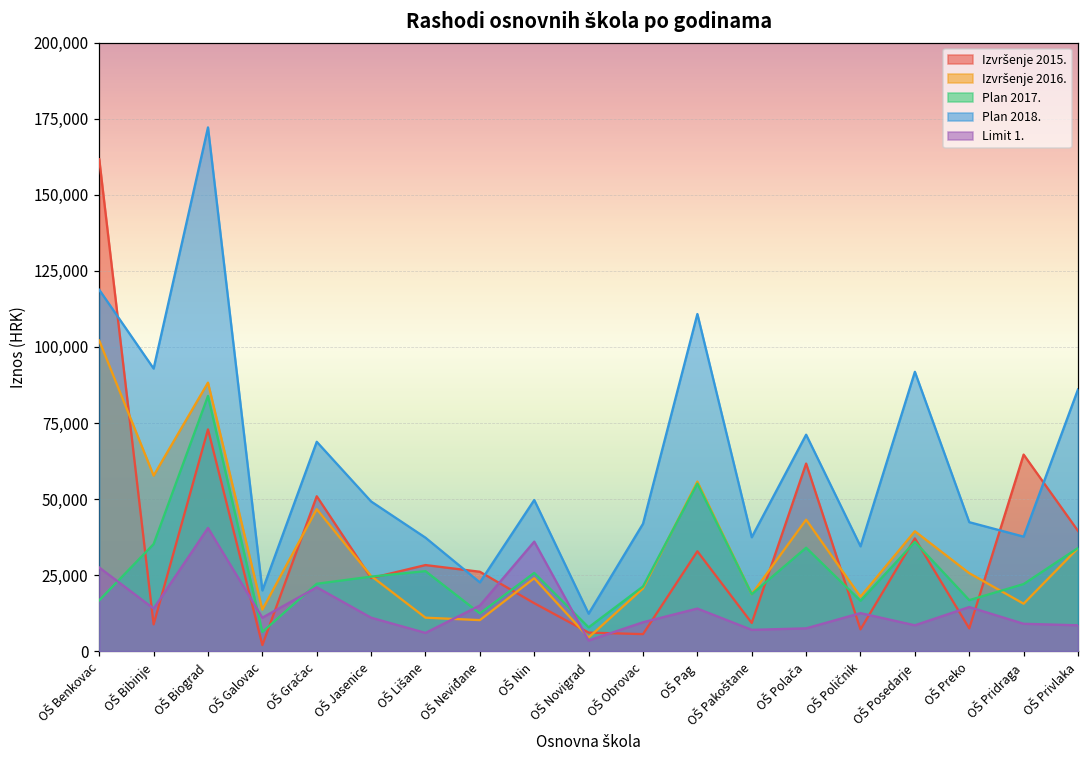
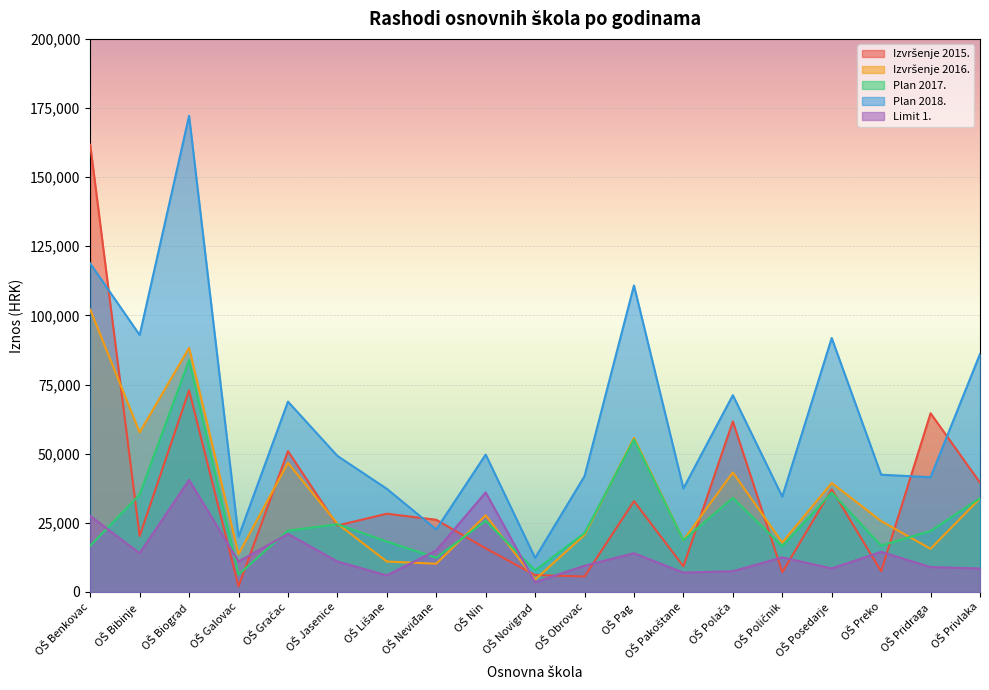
  {
    "Izvršenje 2015.": {
      "OŠ Benkovac": "162,000",
-     "OŠ Bibinje": "9,000",
+     "OŠ Bibinje": "20,000",
      "OŠ Biograd": "73,000",
      "OŠ Galovac": "2,000",
      "OŠ Gračac": "51,000",
      "OŠ Lišane": "28,000",
      "OŠ Neviđane": "26,000",
      "OŠ Nin": "16,000",
      "OŠ Novigrad": "6,000",
      "OŠ Obrovac": "6,000",
      "OŠ Pag": "33,000",
      "OŠ Pakoštane": "9,000",
      "OŠ Polača": "62,000",
      "OŠ Poličnik": "7,000",
      "OŠ Posedarje": "37,000",
      "OŠ Preko": "7,000",
      "OŠ Pridraga": "65,000",
      "OŠ Privlaka": "40,000"
    },
    "Izvršenje 2016.": {
      "OŠ Benkovac": "102,000",
      "OŠ Bibinje": "58,000",
      "OŠ Biograd": "88,000",
      "OŠ Galovac": "14,000",
      "OŠ Gračac": "47,000",
      "OŠ Lišane": "11,000",
      "OŠ Neviđane": "10,000",
-     "OŠ Nin": "24,000",
+     "OŠ Nin": "28,000",
      "OŠ Novigrad": "4,000",
      "OŠ Polača": "43,000",
      "OŠ Poličnik": "18,000",
      "OŠ Posedarje": "39,000",
      "OŠ Preko": "26,000",
      "OŠ Pridraga": "16,000"
    },
    "Plan 2017.": {
      "OŠ Benkovac": "17,000",
      "OŠ Bibinje": "35,000",
      "OŠ Biograd": "84,000",
      "OŠ Galovac": "6,000",
      "OŠ Gračac": "22,000",
-     "OŠ Lišane": "26,000",
+     "OŠ Lišane": "18,000",
      "OŠ Neviđane": "12,000",
      "OŠ Nin": "26,000",
      "OŠ Novigrad": "8,000",
      "OŠ Polača": "34,000",
      "OŠ Poličnik": "17,000",
      "OŠ Posedarje": "36,000",
      "OŠ Preko": "17,000",
      "OŠ Pridraga": "22,000"
    },
    "Plan 2018.": {
      "OŠ Benkovac": "119,000",
      "OŠ Bibinje": "93,000",
      "OŠ Biograd": "172,000",
      "OŠ Galovac": "20,000",
      "OŠ Gračac": "69,000",
      "OŠ Jasenice": "49,000",
      "OŠ Lišane": "37,000",
      "OŠ Neviđane": "23,000",
      "OŠ Nin": "50,000",
      "OŠ Novigrad": "12,000",
      "OŠ Obrovac": "42,000",
      "OŠ Pag": "111,000",
      "OŠ Pakoštane": "37,000",
      "OŠ Polača": "71,000",
      "OŠ Poličnik": "34,000",
      "OŠ Posedarje": "92,000",
      "OŠ Preko": "42,000",
-     "OŠ Pridraga": "38,000",
+     "OŠ Pridraga": "41,000",
      "OŠ Privlaka": "86,000"
    },
    "Limit 1.": {
      "OŠ Benkovac": "28,000",
      "OŠ Bibinje": "14,000",
      "OŠ Biograd": "41,000",
      "OŠ Galovac": "11,000",
      "OŠ Gračac": "21,000",
      "OŠ Jasenice": "11,000",
      "OŠ Lišane": "6,000",
      "OŠ Neviđane": "15,000",
      "OŠ Nin": "36,000",
      "OŠ Novigrad": "4,000",
      "OŠ Obrovac": "10,000",
      "OŠ Pag": "14,000",
      "OŠ Pakoštane": "7,000",
      "OŠ Polača": "8,000",
      "OŠ Poličnik": "13,000",
      "OŠ Posedarje": "9,000",
      "OŠ Preko": "15,000",
      "OŠ Pridraga": "9,000",
      "OŠ Privlaka": "9,000"
    }
  }
